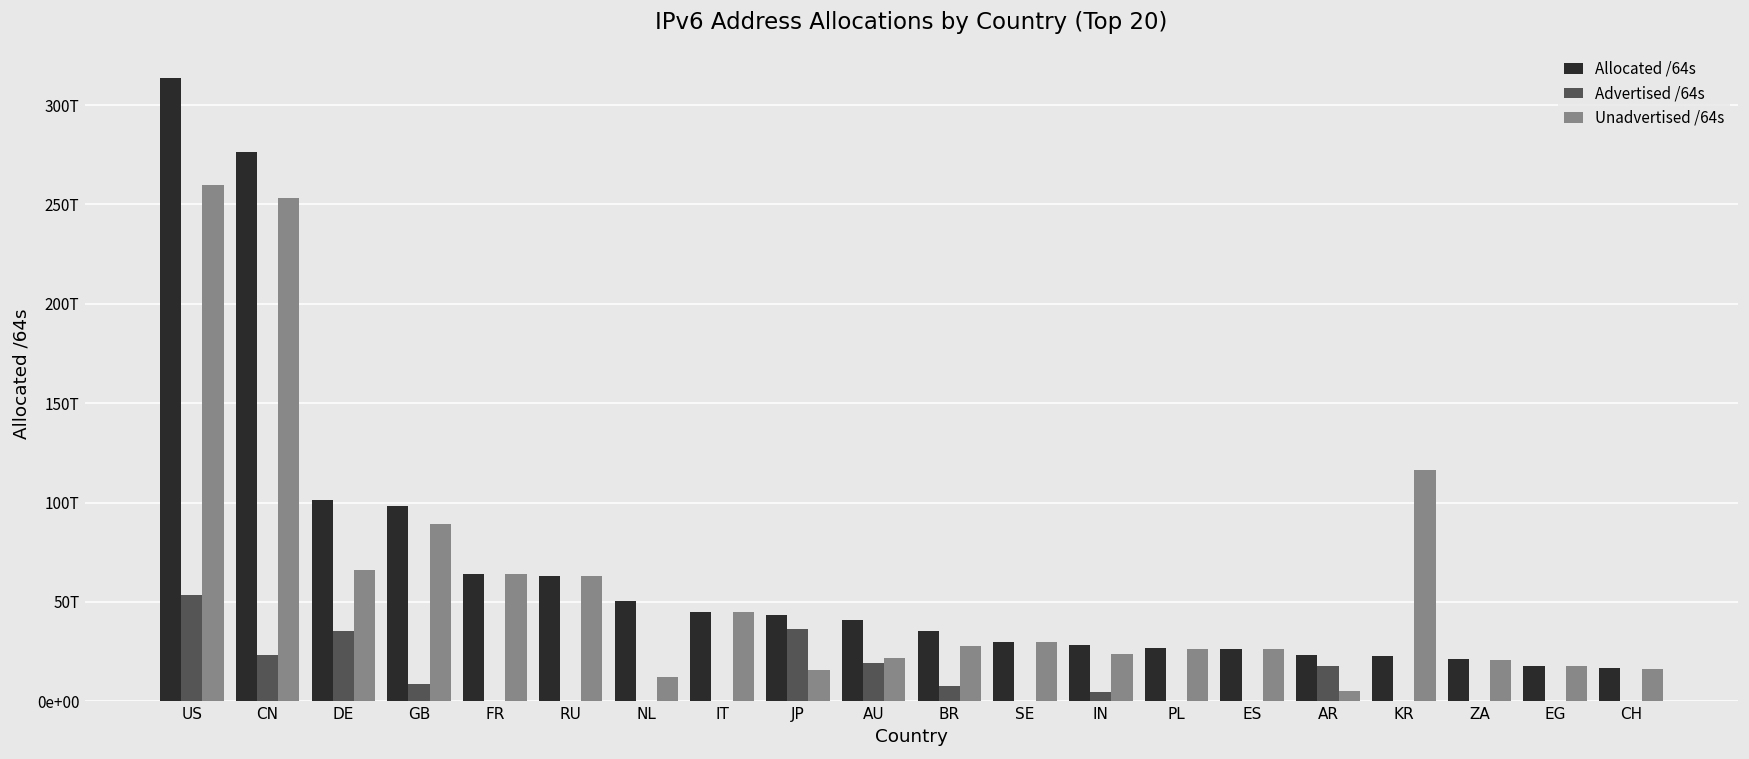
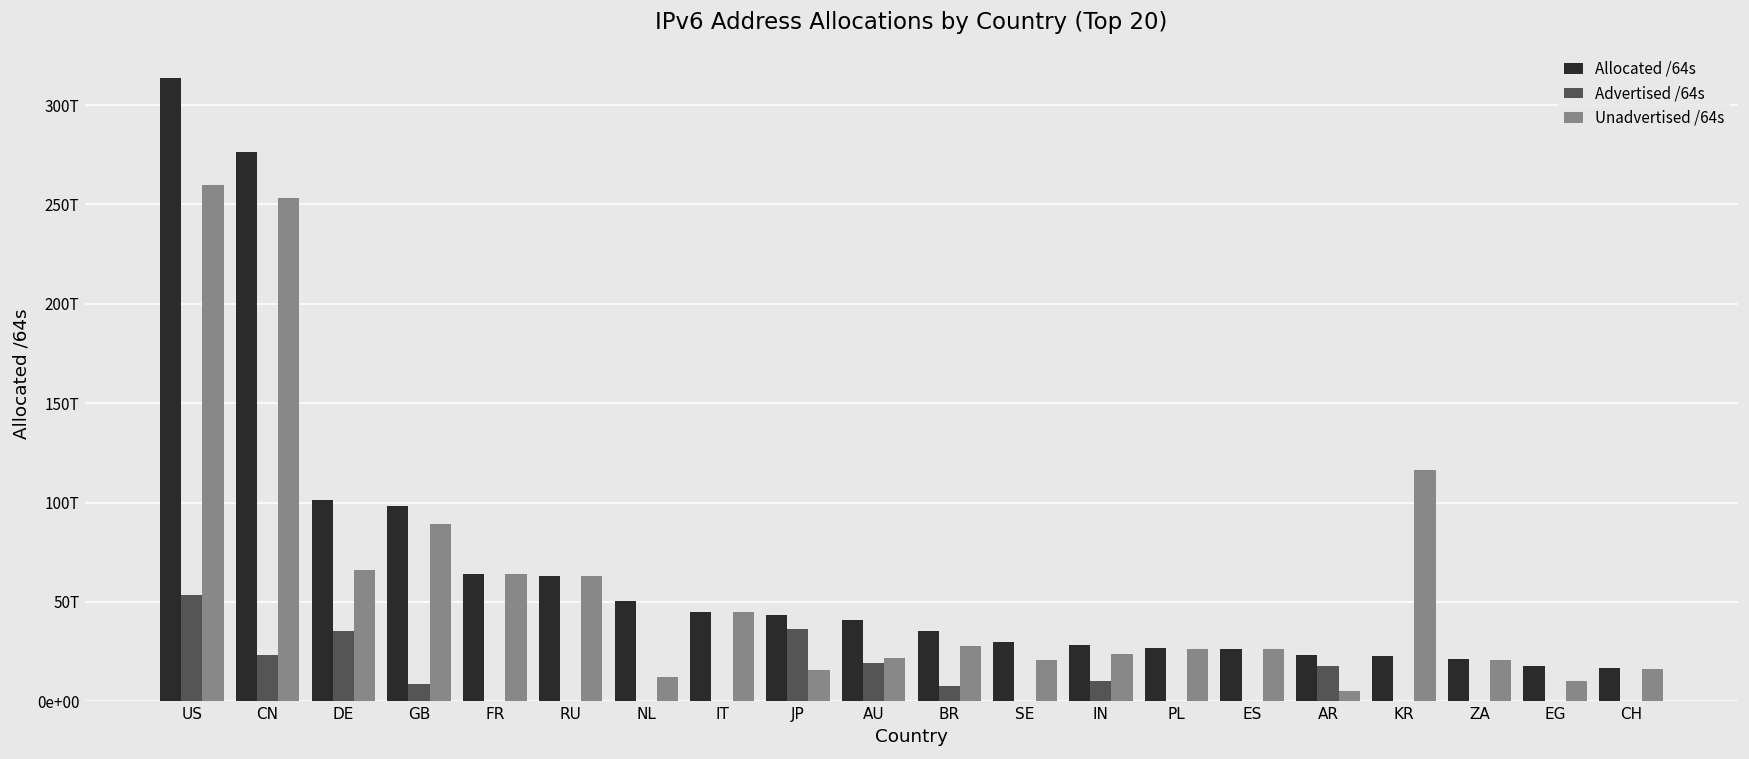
  {
    "Allocated /64s": {
      "US": "314T",
      "CN": "277T",
      "DE": "101T",
      "GB": "98T",
      "FR": "64T",
      "RU": "63T",
      "NL": "50T",
      "IT": "45T",
      "JP": "44T",
      "AU": "41T",
      "BR": "36T",
      "SE": "30T",
      "IN": "28T",
      "PL": "27T",
      "ES": "26T",
      "AR": "23T",
      "KR": "23T",
      "ZA": "21T",
      "EG": "18T",
      "CH": "17T"
    },
    "Advertised /64s": {
      "US": "54T",
      "CN": "23T",
      "DE": "35T",
      "GB": "9T",
      "JP": "36T",
      "AU": "19T",
      "BR": "8T",
-     "IN": "5T",
+     "IN": "10T",
      "AR": "18T"
    },
    "Unadvertised /64s": {
      "US": "260T",
      "CN": "253T",
      "DE": "66T",
      "GB": "89T",
      "FR": "64T",
      "RU": "63T",
      "NL": "12T",
      "IT": "45T",
      "JP": "16T",
      "AU": "22T",
      "BR": "28T",
-     "SE": "30T",
+     "SE": "21T",
      "IN": "24T",
      "PL": "27T",
      "ES": "26T",
      "AR": "5T",
      "KR": "116T",
      "ZA": "21T",
-     "EG": "18T",
+     "EG": "10T",
      "CH": "16T"
    }
  }
